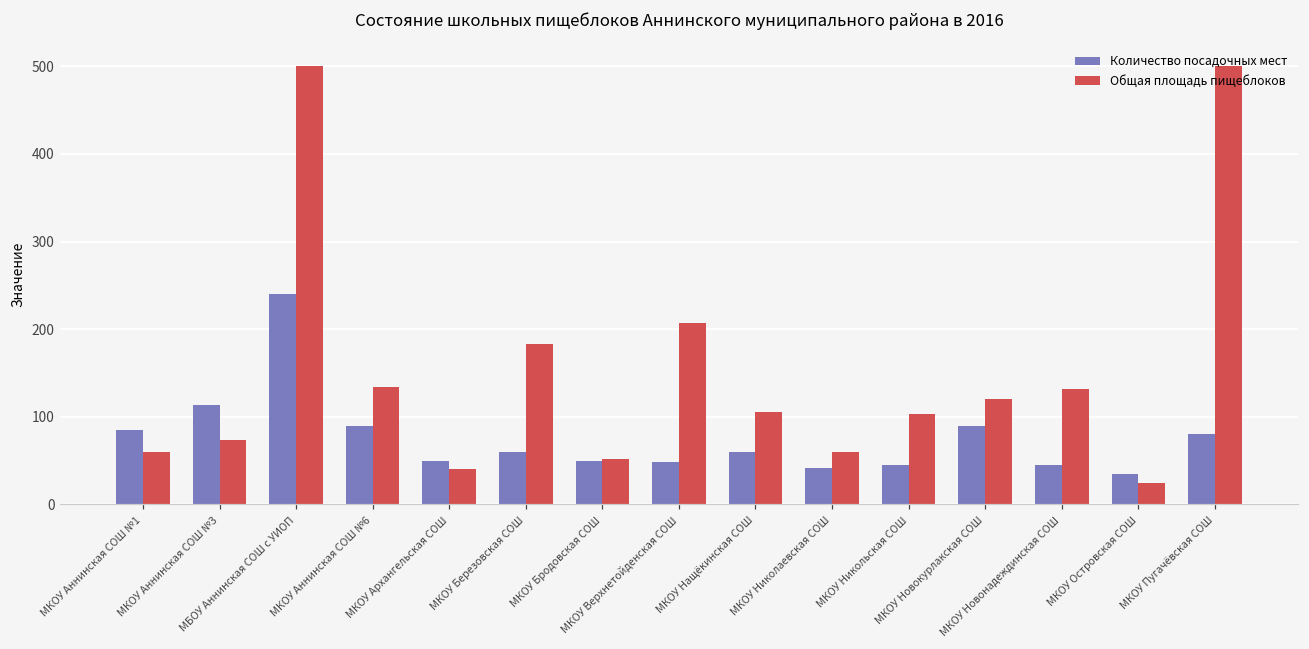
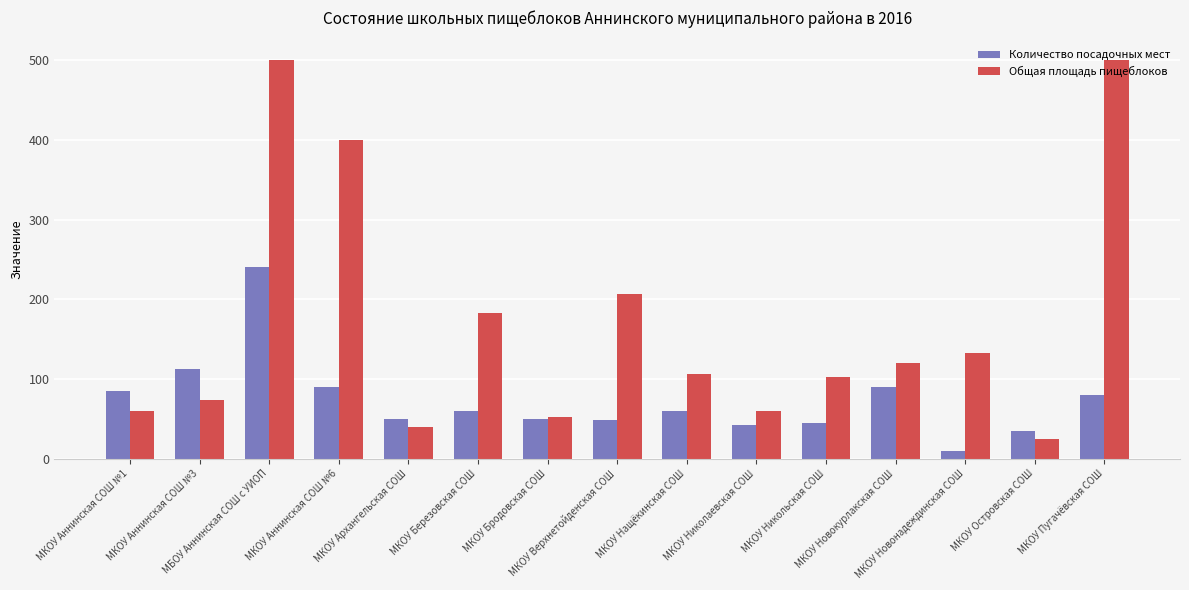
  {
    "Количество посадочных мест": {
      "МКОУ Аннинская СОШ №1": 90,
      "МКОУ Аннинская СОШ №3": 110,
      "МБОУ Аннинская СОШ с УИОП": 240,
      "МКОУ Аннинская СОШ №6": 90,
      "МКОУ Архангельская СОШ": 50,
      "МКОУ Березовская СОШ": 60,
      "МКОУ Бродовская СОШ": 50,
      "МКОУ Верхнетойденская СОШ": 50,
      "МКОУ Нащёкинская СОШ": 60,
      "МКОУ Николаевская СОШ": 40,
      "МКОУ Никольская СОШ": 50,
      "МКОУ Новокурлакская СОШ": 90,
-     "МКОУ Новонадеждинская СОШ": 50,
+     "МКОУ Новонадеждинская СОШ": 10,
      "МКОУ Островская СОШ": 40,
      "МКОУ Пугачёвская СОШ": 80
    },
    "Общая площадь пищеблоков": {
      "МКОУ Аннинская СОШ №1": 60,
      "МКОУ Аннинская СОШ №3": 70,
      "МБОУ Аннинская СОШ с УИОП": 500,
-     "МКОУ Аннинская СОШ №6": 130,
+     "МКОУ Аннинская СОШ №6": 400,
      "МКОУ Архангельская СОШ": 40,
      "МКОУ Березовская СОШ": 180,
      "МКОУ Бродовская СОШ": 50,
      "МКОУ Верхнетойденская СОШ": 210,
      "МКОУ Нащёкинская СОШ": 110,
      "МКОУ Николаевская СОШ": 60,
      "МКОУ Никольская СОШ": 100,
      "МКОУ Новокурлакская СОШ": 120,
      "МКОУ Новонадеждинская СОШ": 130,
      "МКОУ Островская СОШ": 30,
      "МКОУ Пугачёвская СОШ": 500
    }
  }
